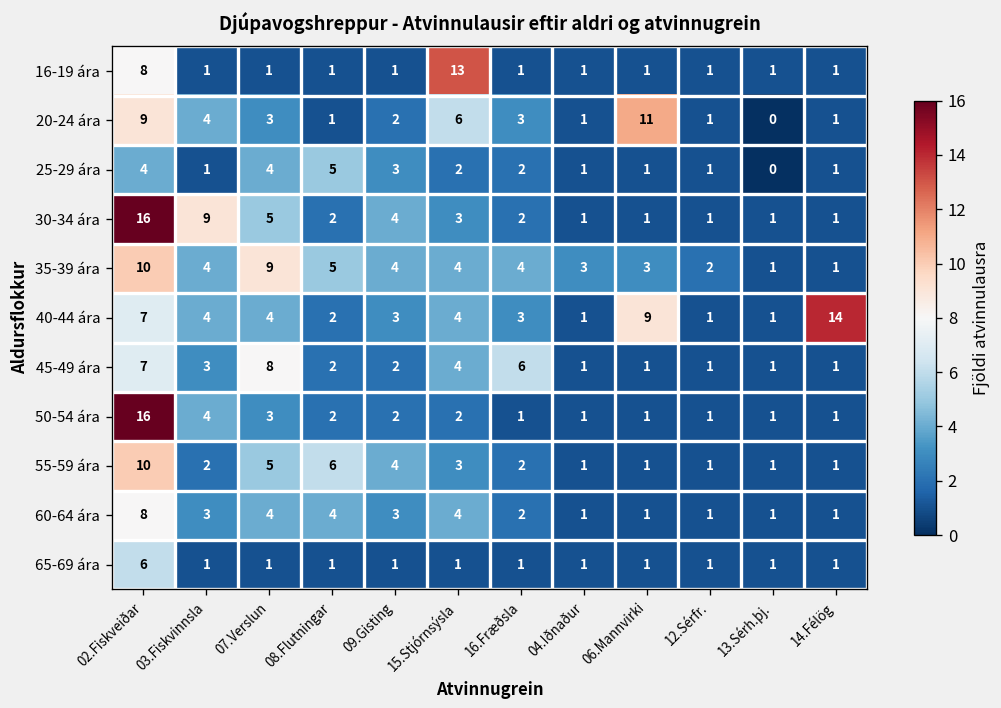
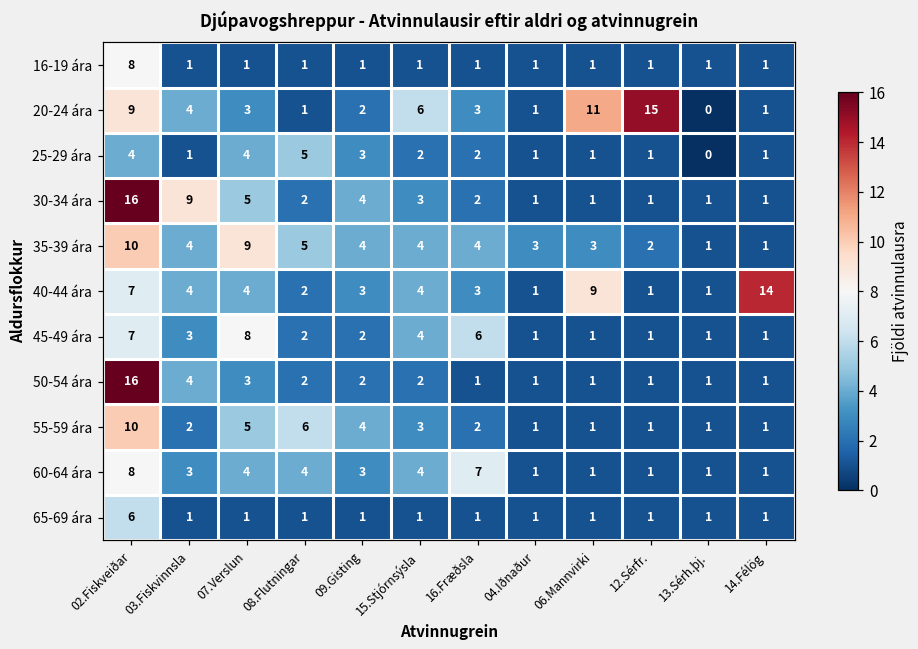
  {
    "16-19 ára": {
      "02.Fiskveiðar": 8,
      "03.Fiskvinnsla": 1,
      "07.Verslun": 1,
      "08.Flutningar": 1,
      "09.Gisting": 1,
-     "15.Stjórnsýsla": 13,
+     "15.Stjórnsýsla": 1,
      "16.Fræðsla": 1,
      "04.Iðnaður": 1,
      "06.Mannvirki": 1,
      "12.Sérfr.": 1,
      "13.Sérh.þj.": 1,
      "14.Félög": 1
    },
    "20-24 ára": {
      "02.Fiskveiðar": 9,
      "03.Fiskvinnsla": 4,
      "07.Verslun": 3,
      "08.Flutningar": 1,
      "09.Gisting": 2,
      "15.Stjórnsýsla": 6,
      "16.Fræðsla": 3,
      "04.Iðnaður": 1,
      "06.Mannvirki": 11,
-     "12.Sérfr.": 1,
+     "12.Sérfr.": 15,
      "13.Sérh.þj.": 0,
      "14.Félög": 1
    },
    "25-29 ára": {
      "02.Fiskveiðar": 4,
      "03.Fiskvinnsla": 1,
      "07.Verslun": 4,
      "08.Flutningar": 5,
      "09.Gisting": 3,
      "15.Stjórnsýsla": 2,
      "16.Fræðsla": 2,
      "04.Iðnaður": 1,
      "06.Mannvirki": 1,
      "12.Sérfr.": 1,
      "13.Sérh.þj.": 0,
      "14.Félög": 1
    },
    "30-34 ára": {
      "02.Fiskveiðar": 16,
      "03.Fiskvinnsla": 9,
      "07.Verslun": 5,
      "08.Flutningar": 2,
      "09.Gisting": 4,
      "15.Stjórnsýsla": 3,
      "16.Fræðsla": 2,
      "04.Iðnaður": 1,
      "06.Mannvirki": 1,
      "12.Sérfr.": 1,
      "13.Sérh.þj.": 1,
      "14.Félög": 1
    },
    "35-39 ára": {
      "02.Fiskveiðar": 10,
      "03.Fiskvinnsla": 4,
      "07.Verslun": 9,
      "08.Flutningar": 5,
      "09.Gisting": 4,
      "15.Stjórnsýsla": 4,
      "16.Fræðsla": 4,
      "04.Iðnaður": 3,
      "06.Mannvirki": 3,
      "12.Sérfr.": 2,
      "13.Sérh.þj.": 1,
      "14.Félög": 1
    },
    "40-44 ára": {
      "02.Fiskveiðar": 7,
      "03.Fiskvinnsla": 4,
      "07.Verslun": 4,
      "08.Flutningar": 2,
      "09.Gisting": 3,
      "15.Stjórnsýsla": 4,
      "16.Fræðsla": 3,
      "04.Iðnaður": 1,
      "06.Mannvirki": 9,
      "12.Sérfr.": 1,
      "13.Sérh.þj.": 1,
      "14.Félög": 14
    },
    "45-49 ára": {
      "02.Fiskveiðar": 7,
      "03.Fiskvinnsla": 3,
      "07.Verslun": 8,
      "08.Flutningar": 2,
      "09.Gisting": 2,
      "15.Stjórnsýsla": 4,
      "16.Fræðsla": 6,
      "04.Iðnaður": 1,
      "06.Mannvirki": 1,
      "12.Sérfr.": 1,
      "13.Sérh.þj.": 1,
      "14.Félög": 1
    },
    "50-54 ára": {
      "02.Fiskveiðar": 16,
      "03.Fiskvinnsla": 4,
      "07.Verslun": 3,
      "08.Flutningar": 2,
      "09.Gisting": 2,
      "15.Stjórnsýsla": 2,
      "16.Fræðsla": 1,
      "04.Iðnaður": 1,
      "06.Mannvirki": 1,
      "12.Sérfr.": 1,
      "13.Sérh.þj.": 1,
      "14.Félög": 1
    },
    "55-59 ára": {
      "02.Fiskveiðar": 10,
      "03.Fiskvinnsla": 2,
      "07.Verslun": 5,
      "08.Flutningar": 6,
      "09.Gisting": 4,
      "15.Stjórnsýsla": 3,
      "16.Fræðsla": 2,
      "04.Iðnaður": 1,
      "06.Mannvirki": 1,
      "12.Sérfr.": 1,
      "13.Sérh.þj.": 1,
      "14.Félög": 1
    },
    "60-64 ára": {
      "02.Fiskveiðar": 8,
      "03.Fiskvinnsla": 3,
      "07.Verslun": 4,
      "08.Flutningar": 4,
      "09.Gisting": 3,
      "15.Stjórnsýsla": 4,
-     "16.Fræðsla": 2,
+     "16.Fræðsla": 7,
      "04.Iðnaður": 1,
      "06.Mannvirki": 1,
      "12.Sérfr.": 1,
      "13.Sérh.þj.": 1,
      "14.Félög": 1
    },
    "65-69 ára": {
      "02.Fiskveiðar": 6,
      "03.Fiskvinnsla": 1,
      "07.Verslun": 1,
      "08.Flutningar": 1,
      "09.Gisting": 1,
      "15.Stjórnsýsla": 1,
      "16.Fræðsla": 1,
      "04.Iðnaður": 1,
      "06.Mannvirki": 1,
      "12.Sérfr.": 1,
      "13.Sérh.þj.": 1,
      "14.Félög": 1
    }
  }
